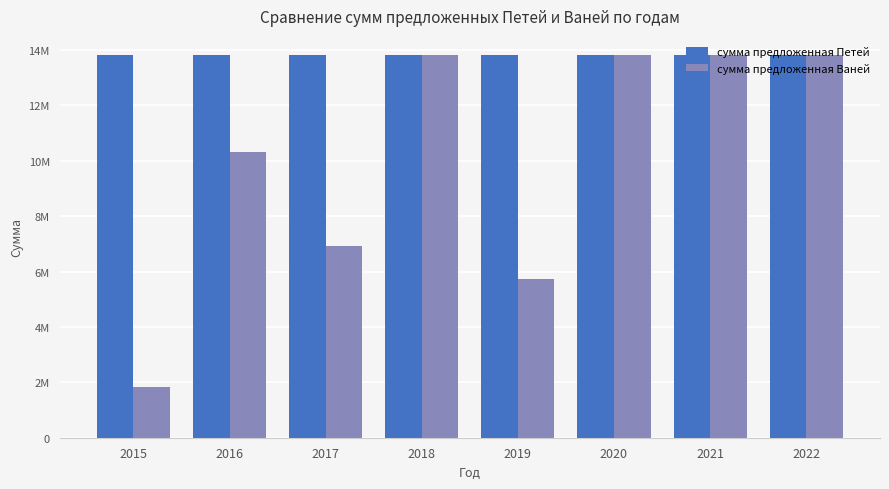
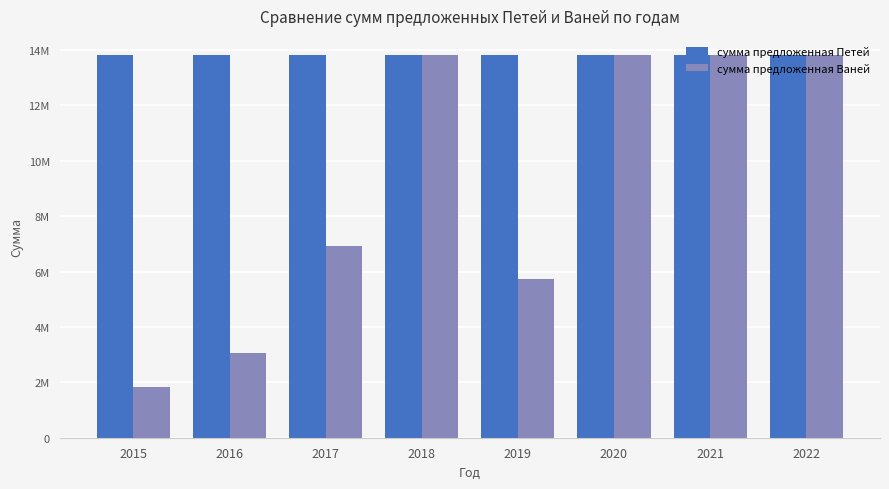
  {
    "сумма предложенная Петей": {
      "2015": 13800000,
      "2016": 13800000,
      "2017": 13800000,
      "2018": 13800000,
      "2019": 13800000,
      "2020": 13800000,
      "2021": 13800000,
      "2022": 13800000
    },
    "сумма предложенная Ваней": {
      "2015": 1800000,
-     "2016": 10300000,
+     "2016": 3100000,
      "2017": 6900000,
      "2018": 13800000,
      "2019": 5700000,
      "2020": 13800000,
      "2021": 13800000,
      "2022": 13800000
    }
  }
